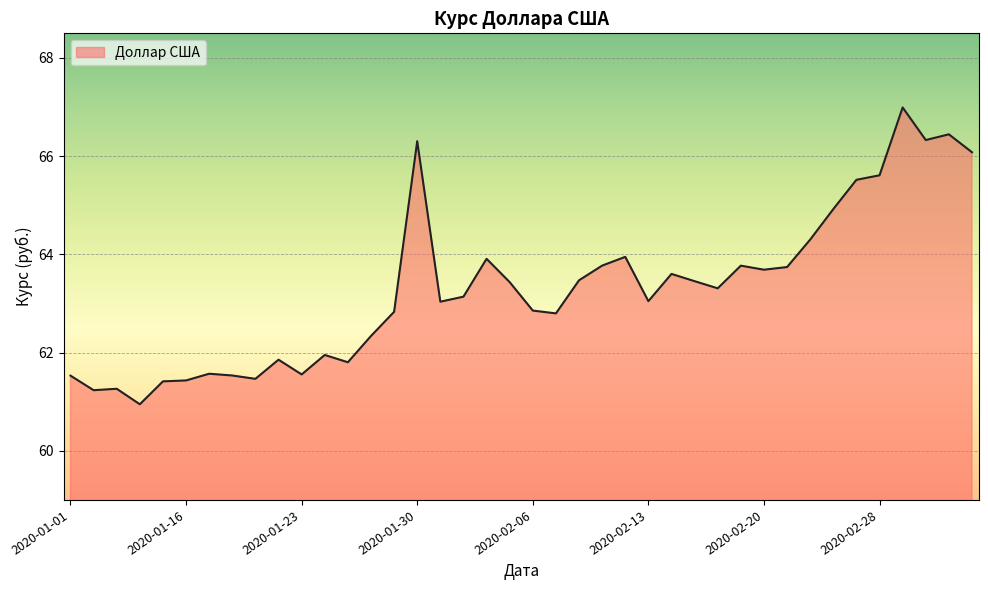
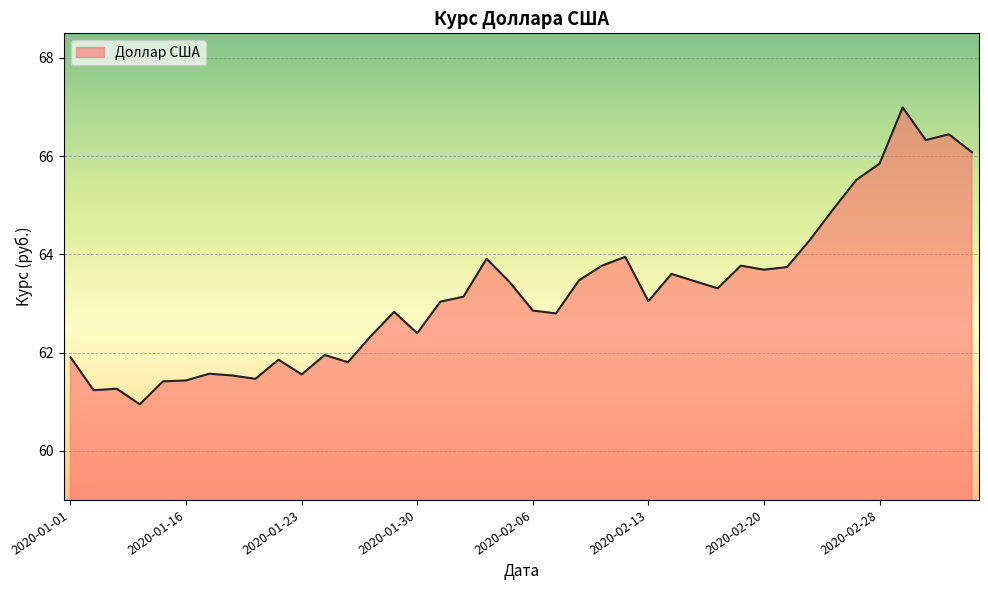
  {
-   "2020-01-01": 61.5,
+   "2020-01-01": 61.9,
    "2020-01-16": 61.4,
    "2020-01-23": 61.6,
-   "2020-01-30": 66.3,
+   "2020-01-30": 62.4,
    "2020-02-06": 62.9,
    "2020-02-13": 63.0,
    "2020-02-20": 63.7,
-   "2020-02-28": 65.6
+   "2020-02-28": 65.8
  }
